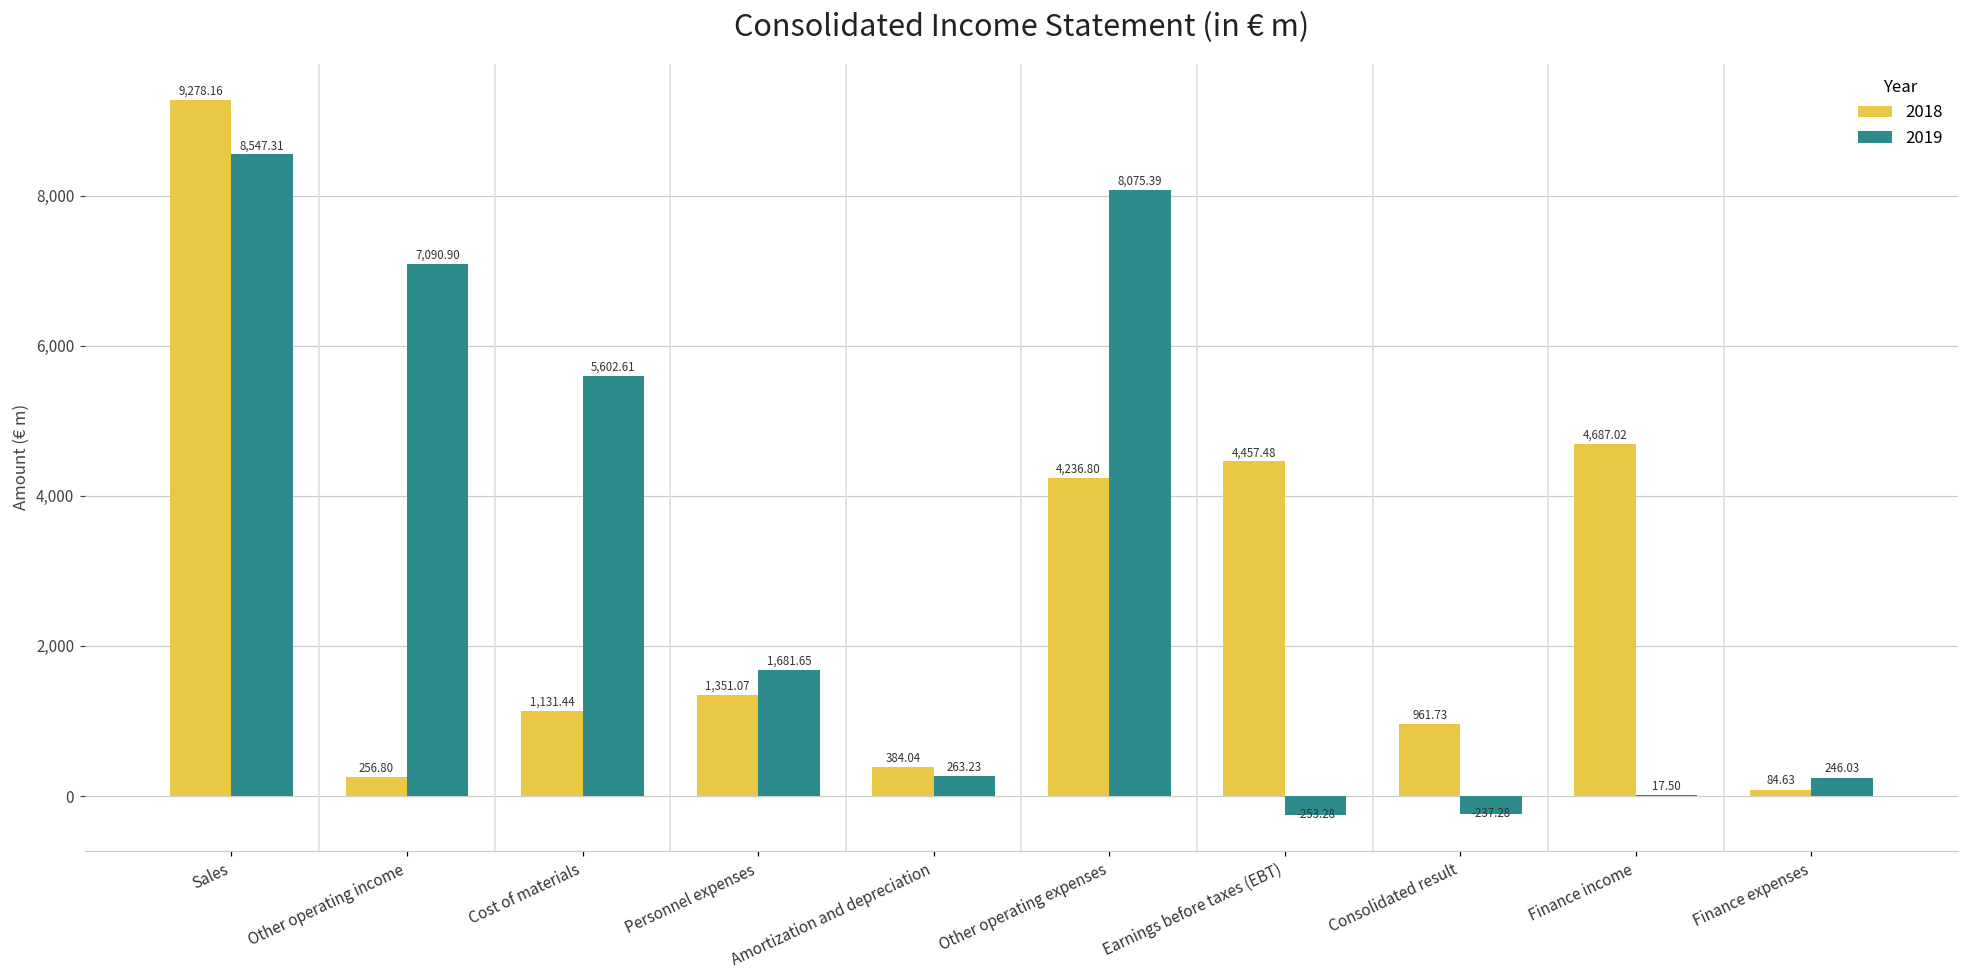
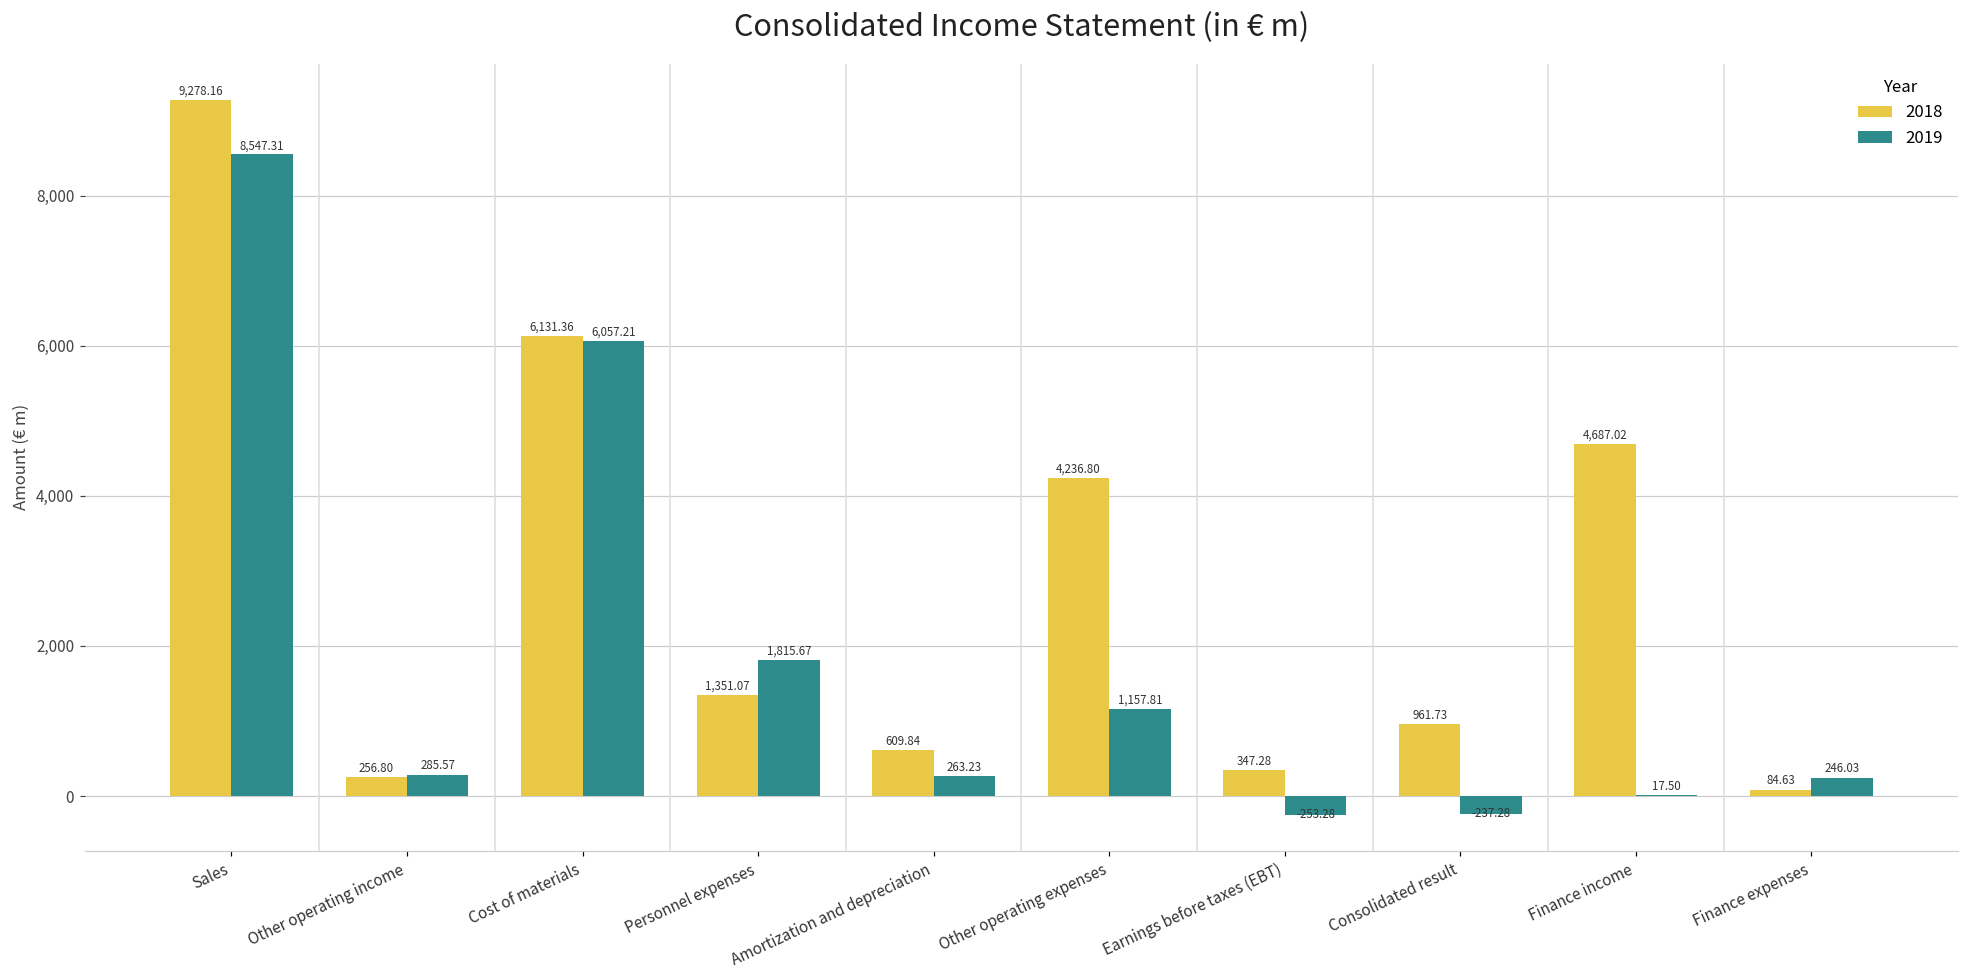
  {
    "2018": {
      "Sales": "9,278.16",
      "Other operating income": "256.80",
-     "Cost of materials": "1,131.44",
+     "Cost of materials": "6,131.36",
      "Personnel expenses": "1,351.07",
-     "Amortization and depreciation": "384.04",
+     "Amortization and depreciation": "609.84",
      "Other operating expenses": "4,236.80",
-     "Earnings before taxes (EBT)": "4,457.48",
+     "Earnings before taxes (EBT)": "347.28",
      "Consolidated result": "961.73",
      "Finance income": "4,687.02",
      "Finance expenses": "84.63"
    },
    "2019": {
      "Sales": "8,547.31",
-     "Other operating income": "7,090.90",
-     "Cost of materials": "5,602.61",
-     "Personnel expenses": "1,681.65",
+     "Other operating income": "285.57",
+     "Cost of materials": "6,057.21",
+     "Personnel expenses": "1,815.67",
      "Amortization and depreciation": "263.23",
-     "Other operating expenses": "8,075.39",
+     "Other operating expenses": "1,157.81",
      "Earnings before taxes (EBT)": "-253.28",
      "Consolidated result": "-237.28",
      "Finance income": "17.50",
      "Finance expenses": "246.03"
    }
  }
